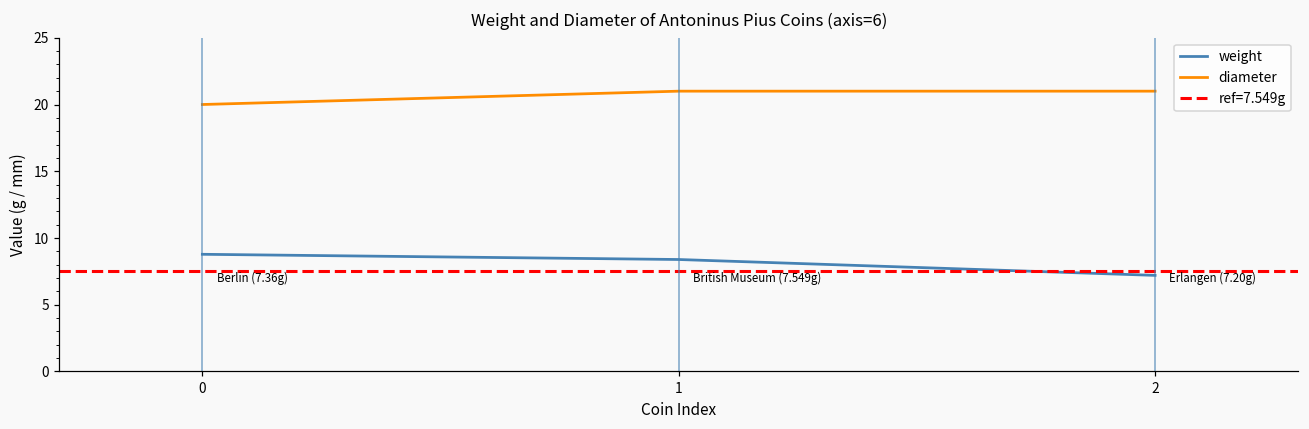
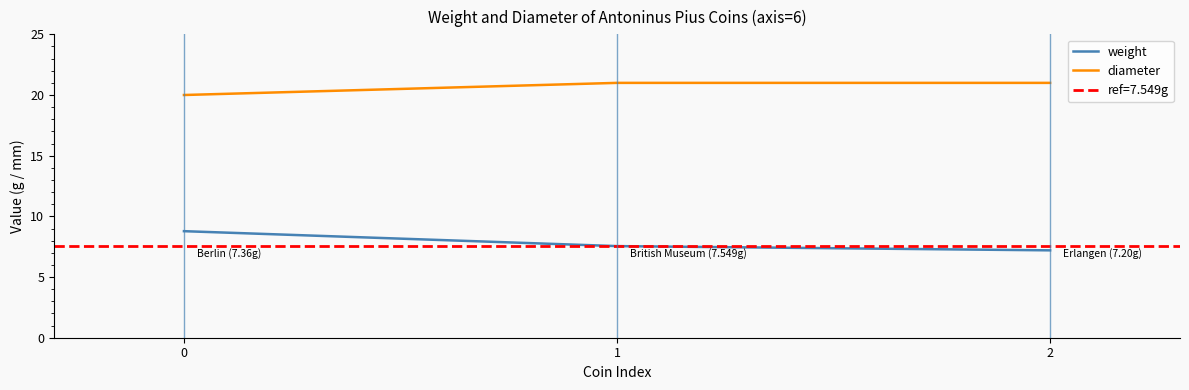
  {
    "weight": {
-     "1": 8.4
+     "1": 7.5
    },
    "diameter": {
      "0": 20.0,
      "1": 21.0,
      "2": 21.0
    }
  }
